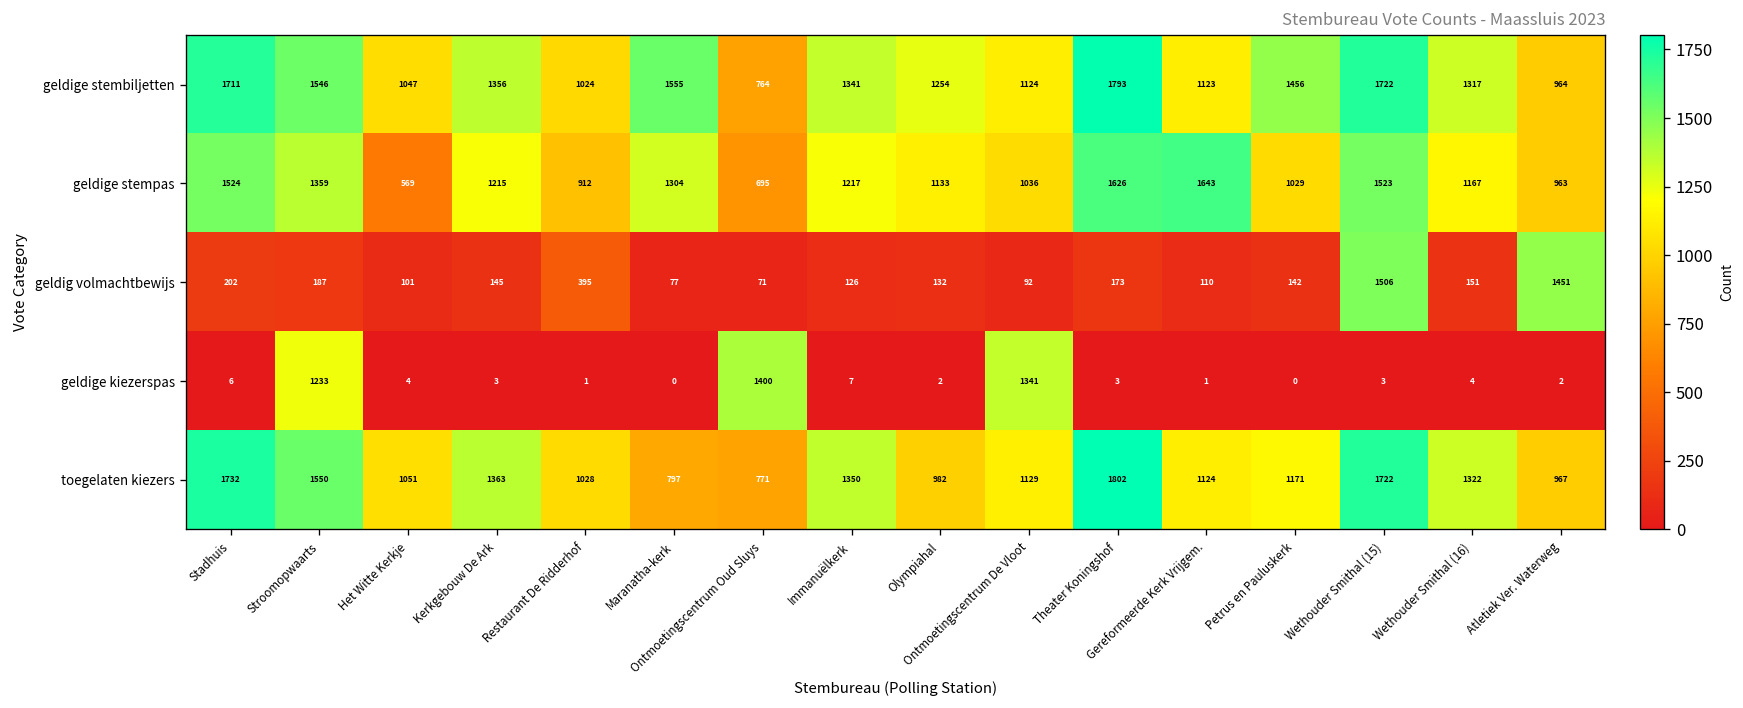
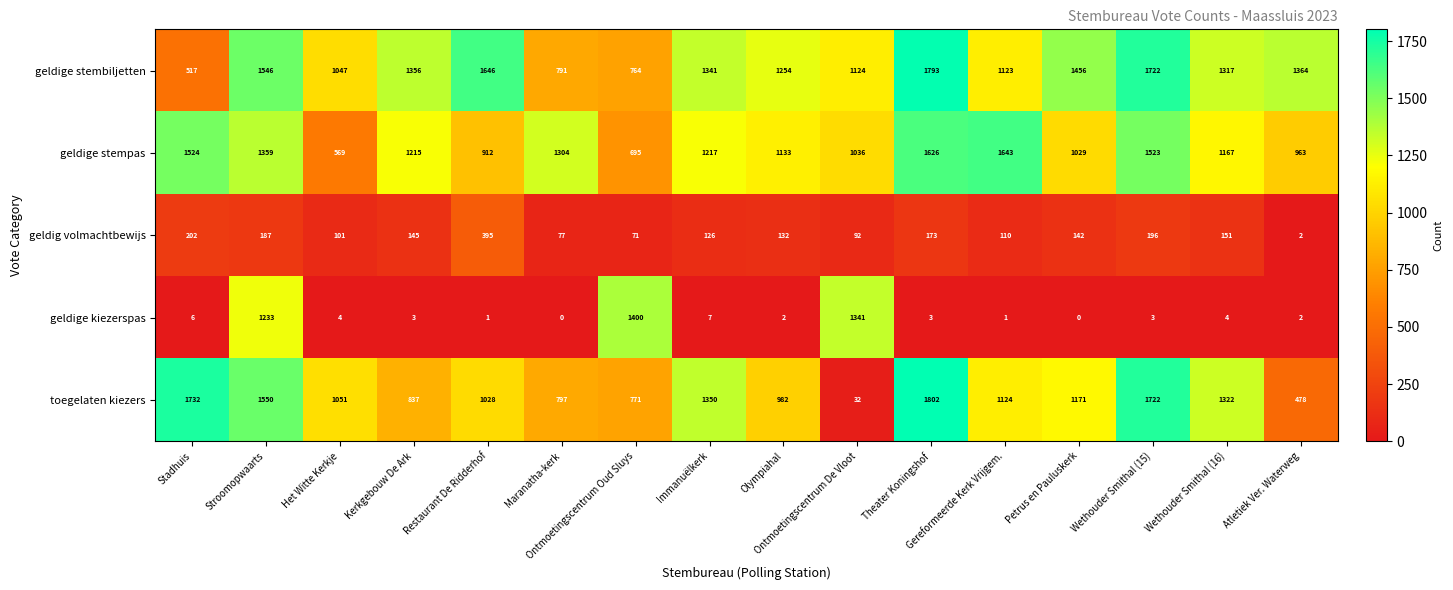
  {
    "geldige stembiljetten": {
-     "Stadhuis": 1711,
+     "Stadhuis": 517,
      "Stroomopwaarts": 1546,
      "Het Witte Kerkje": 1047,
      "Kerkgebouw De Ark": 1356,
-     "Restaurant De Ridderhof": 1024,
-     "Maranatha-kerk": 1555,
+     "Restaurant De Ridderhof": 1646,
+     "Maranatha-kerk": 791,
      "Ontmoetingscentrum Oud Sluys": 764,
      "Immanuëlkerk": 1341,
      "Olympiahal": 1254,
      "Ontmoetingscentrum De Vloot": 1124,
      "Theater Koningshof": 1793,
      "Gereformeerde Kerk Vrijgem.": 1123,
      "Petrus en Pauluskerk": 1456,
      "Wethouder Smithal (15)": 1722,
      "Wethouder Smithal (16)": 1317,
-     "Atletiek Ver. Waterweg": 964
+     "Atletiek Ver. Waterweg": 1364
    },
    "geldige stempas": {
      "Stadhuis": 1524,
      "Stroomopwaarts": 1359,
      "Het Witte Kerkje": 569,
      "Kerkgebouw De Ark": 1215,
      "Restaurant De Ridderhof": 912,
      "Maranatha-kerk": 1304,
      "Ontmoetingscentrum Oud Sluys": 695,
      "Immanuëlkerk": 1217,
      "Olympiahal": 1133,
      "Ontmoetingscentrum De Vloot": 1036,
      "Theater Koningshof": 1626,
      "Gereformeerde Kerk Vrijgem.": 1643,
      "Petrus en Pauluskerk": 1029,
      "Wethouder Smithal (15)": 1523,
      "Wethouder Smithal (16)": 1167,
      "Atletiek Ver. Waterweg": 963
    },
    "geldig volmachtbewijs": {
      "Stadhuis": 202,
      "Stroomopwaarts": 187,
      "Het Witte Kerkje": 101,
      "Kerkgebouw De Ark": 145,
      "Restaurant De Ridderhof": 395,
      "Maranatha-kerk": 77,
      "Ontmoetingscentrum Oud Sluys": 71,
      "Immanuëlkerk": 126,
      "Olympiahal": 132,
      "Ontmoetingscentrum De Vloot": 92,
      "Theater Koningshof": 173,
      "Gereformeerde Kerk Vrijgem.": 110,
      "Petrus en Pauluskerk": 142,
-     "Wethouder Smithal (15)": 1506,
+     "Wethouder Smithal (15)": 196,
      "Wethouder Smithal (16)": 151,
-     "Atletiek Ver. Waterweg": 1451
+     "Atletiek Ver. Waterweg": 2
    },
    "geldige kiezerspas": {
      "Stadhuis": 6,
      "Stroomopwaarts": 1233,
      "Het Witte Kerkje": 4,
      "Kerkgebouw De Ark": 3,
      "Restaurant De Ridderhof": 1,
      "Maranatha-kerk": 0,
      "Ontmoetingscentrum Oud Sluys": 1400,
      "Immanuëlkerk": 7,
      "Olympiahal": 2,
      "Ontmoetingscentrum De Vloot": 1341,
      "Theater Koningshof": 3,
      "Gereformeerde Kerk Vrijgem.": 1,
      "Petrus en Pauluskerk": 0,
      "Wethouder Smithal (15)": 3,
      "Wethouder Smithal (16)": 4,
      "Atletiek Ver. Waterweg": 2
    },
    "toegelaten kiezers": {
      "Stadhuis": 1732,
      "Stroomopwaarts": 1550,
      "Het Witte Kerkje": 1051,
-     "Kerkgebouw De Ark": 1363,
+     "Kerkgebouw De Ark": 837,
      "Restaurant De Ridderhof": 1028,
      "Maranatha-kerk": 797,
      "Ontmoetingscentrum Oud Sluys": 771,
      "Immanuëlkerk": 1350,
      "Olympiahal": 982,
-     "Ontmoetingscentrum De Vloot": 1129,
+     "Ontmoetingscentrum De Vloot": 32,
      "Theater Koningshof": 1802,
      "Gereformeerde Kerk Vrijgem.": 1124,
      "Petrus en Pauluskerk": 1171,
      "Wethouder Smithal (15)": 1722,
      "Wethouder Smithal (16)": 1322,
-     "Atletiek Ver. Waterweg": 967
+     "Atletiek Ver. Waterweg": 478
    }
  }
